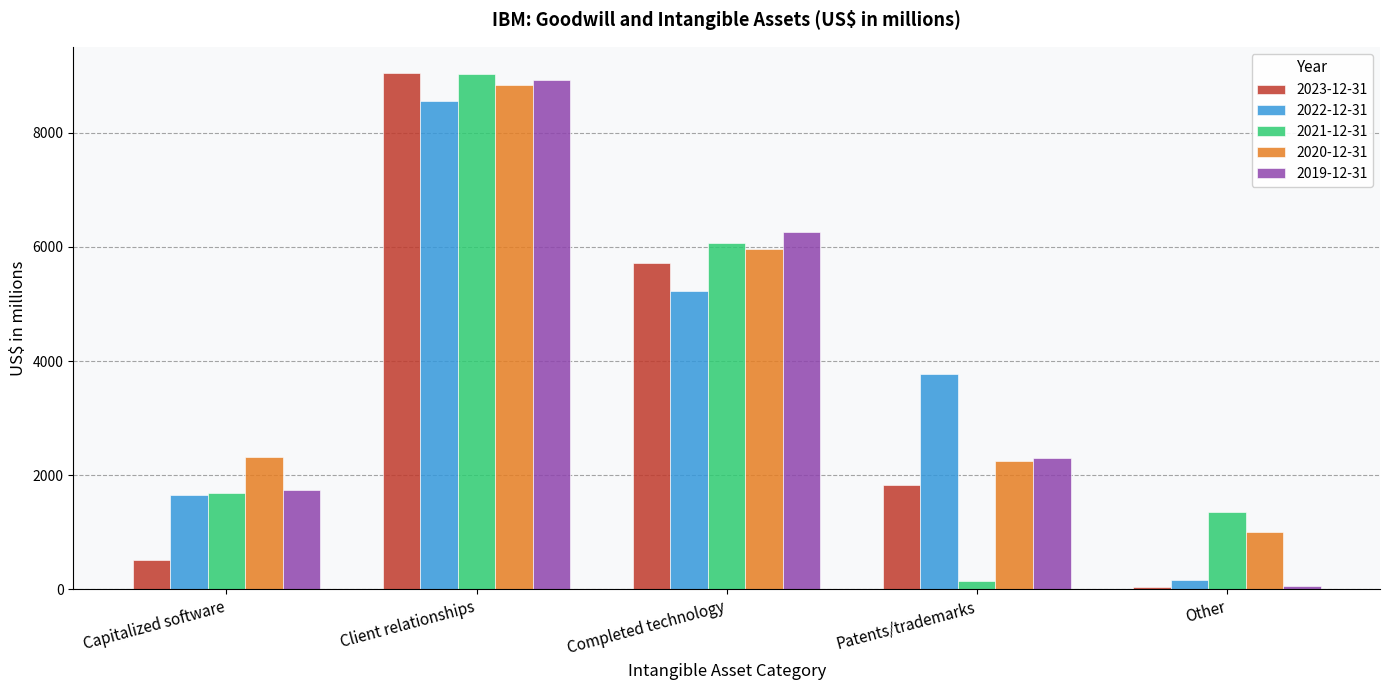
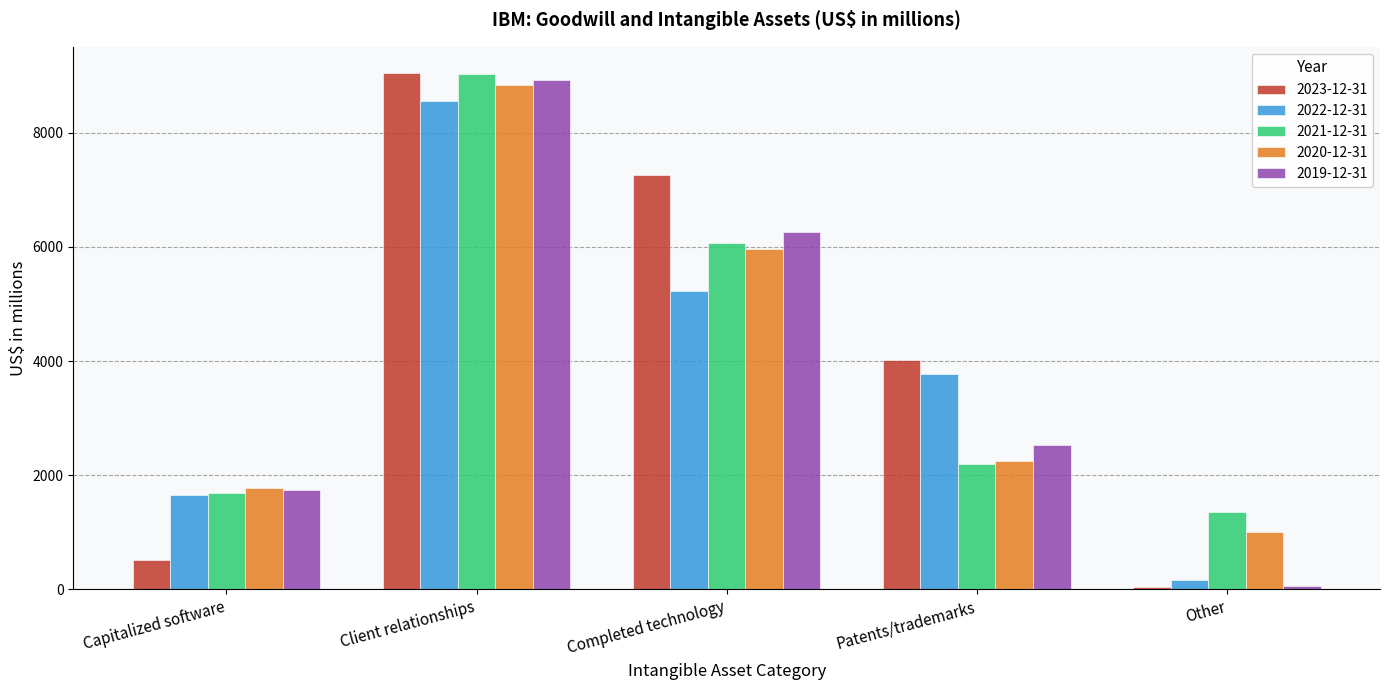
  {
    "2023-12-31": {
      "Capitalized software": 500,
      "Client relationships": 9100,
-     "Completed technology": 5700,
-     "Patents/trademarks": 1800
+     "Completed technology": 7300,
+     "Patents/trademarks": 4000
    },
    "2022-12-31": {
      "Capitalized software": 1700,
      "Client relationships": 8600,
      "Completed technology": 5200,
      "Patents/trademarks": 3800,
      "Other": 200
    },
    "2021-12-31": {
      "Capitalized software": 1700,
      "Client relationships": 9000,
      "Completed technology": 6100,
-     "Patents/trademarks": 100,
+     "Patents/trademarks": 2200,
      "Other": 1400
    },
    "2020-12-31": {
-     "Capitalized software": 2300,
+     "Capitalized software": 1800,
      "Client relationships": 8800,
      "Completed technology": 6000,
      "Patents/trademarks": 2200,
      "Other": 1000
    },
    "2019-12-31": {
      "Capitalized software": 1700,
      "Client relationships": 8900,
      "Completed technology": 6300,
-     "Patents/trademarks": 2300,
+     "Patents/trademarks": 2500,
      "Other": 100
    }
  }
